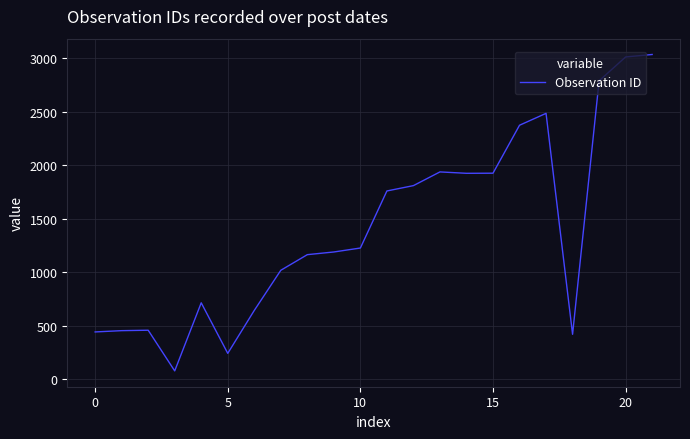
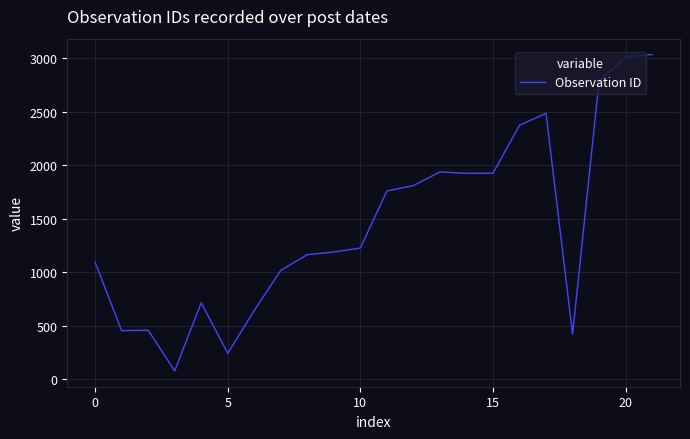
  {
-   "0": 440,
+   "0": 1090,
    "5": 240,
    "10": 1230,
    "15": 1930
  }
